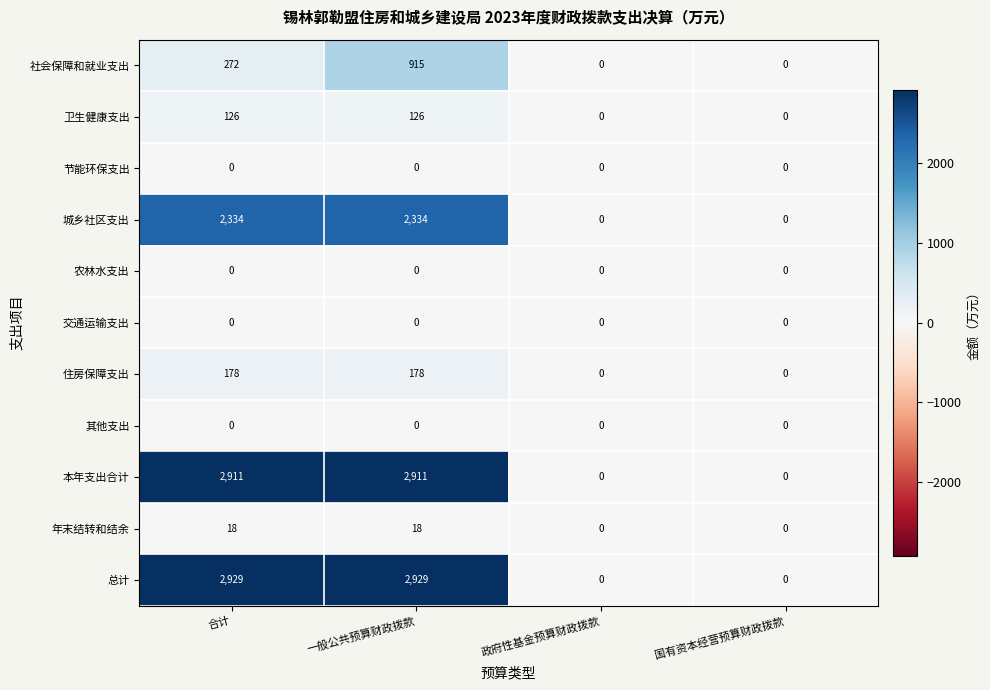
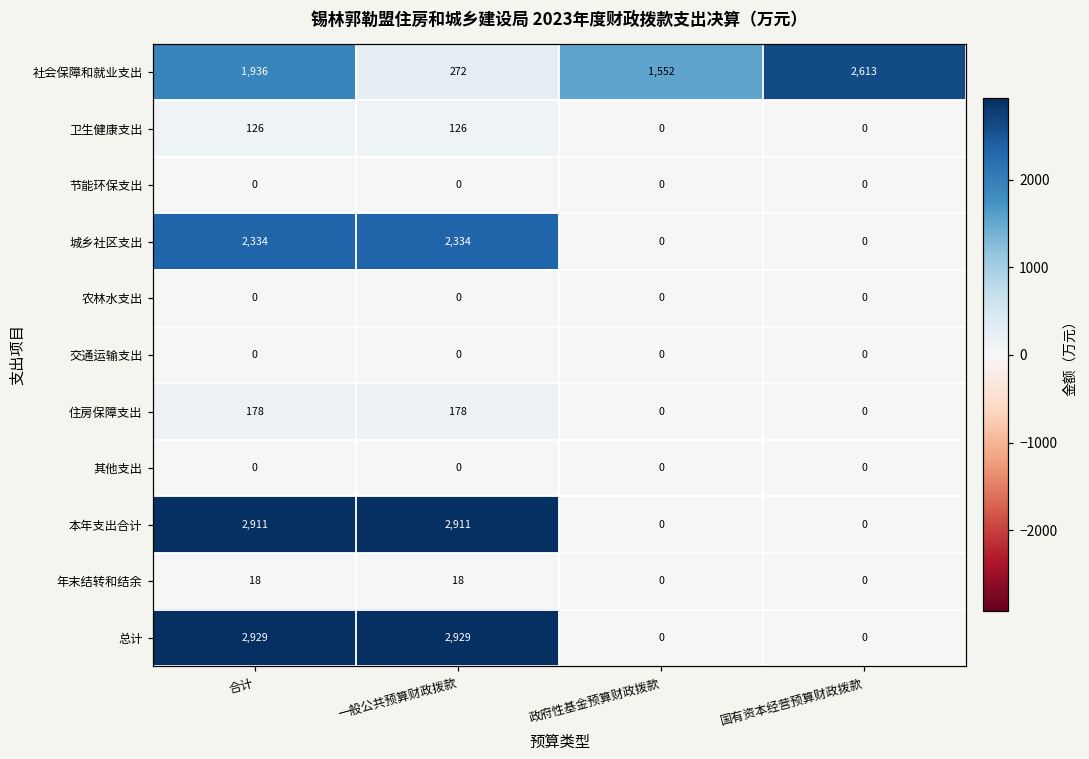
  {
    "社会保障和就业支出": {
-     "合计": "272",
-     "一般公共预算财政拨款": "915",
-     "政府性基金预算财政拨款": "0",
-     "国有资本经营预算财政拨款": "0"
+     "合计": "1,936",
+     "一般公共预算财政拨款": "272",
+     "政府性基金预算财政拨款": "1,552",
+     "国有资本经营预算财政拨款": "2,613"
    },
    "卫生健康支出": {
      "合计": "126",
      "一般公共预算财政拨款": "126",
      "政府性基金预算财政拨款": "0",
      "国有资本经营预算财政拨款": "0"
    },
    "节能环保支出": {
      "合计": "0",
      "一般公共预算财政拨款": "0",
      "政府性基金预算财政拨款": "0",
      "国有资本经营预算财政拨款": "0"
    },
    "城乡社区支出": {
      "合计": "2,334",
      "一般公共预算财政拨款": "2,334",
      "政府性基金预算财政拨款": "0",
      "国有资本经营预算财政拨款": "0"
    },
    "农林水支出": {
      "合计": "0",
      "一般公共预算财政拨款": "0",
      "政府性基金预算财政拨款": "0",
      "国有资本经营预算财政拨款": "0"
    },
    "交通运输支出": {
      "合计": "0",
      "一般公共预算财政拨款": "0",
      "政府性基金预算财政拨款": "0",
      "国有资本经营预算财政拨款": "0"
    },
    "住房保障支出": {
      "合计": "178",
      "一般公共预算财政拨款": "178",
      "政府性基金预算财政拨款": "0",
      "国有资本经营预算财政拨款": "0"
    },
    "其他支出": {
      "合计": "0",
      "一般公共预算财政拨款": "0",
      "政府性基金预算财政拨款": "0",
      "国有资本经营预算财政拨款": "0"
    },
    "本年支出合计": {
      "合计": "2,911",
      "一般公共预算财政拨款": "2,911",
      "政府性基金预算财政拨款": "0",
      "国有资本经营预算财政拨款": "0"
    },
    "年末结转和结余": {
      "合计": "18",
      "一般公共预算财政拨款": "18",
      "政府性基金预算财政拨款": "0",
      "国有资本经营预算财政拨款": "0"
    },
    "总计": {
      "合计": "2,929",
      "一般公共预算财政拨款": "2,929",
      "政府性基金预算财政拨款": "0",
      "国有资本经营预算财政拨款": "0"
    }
  }
